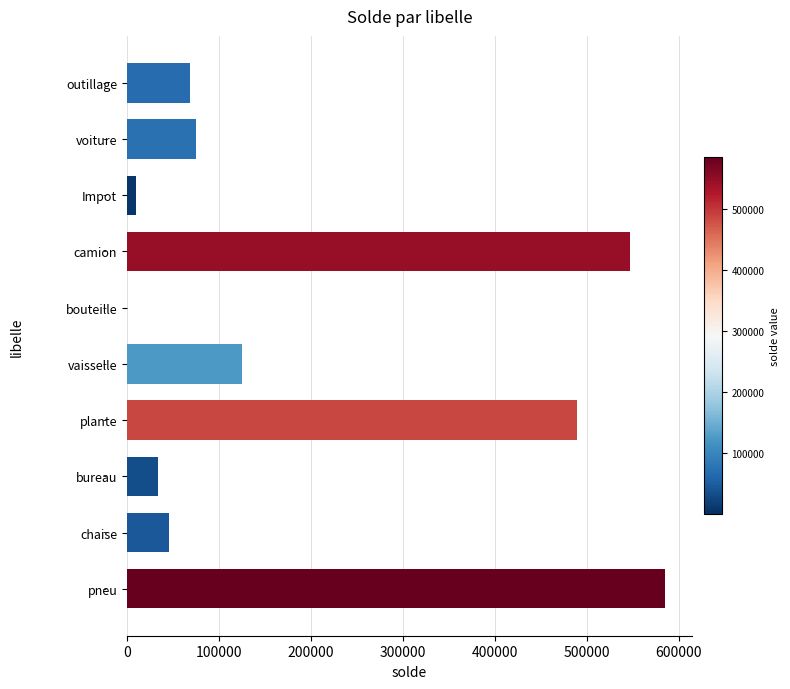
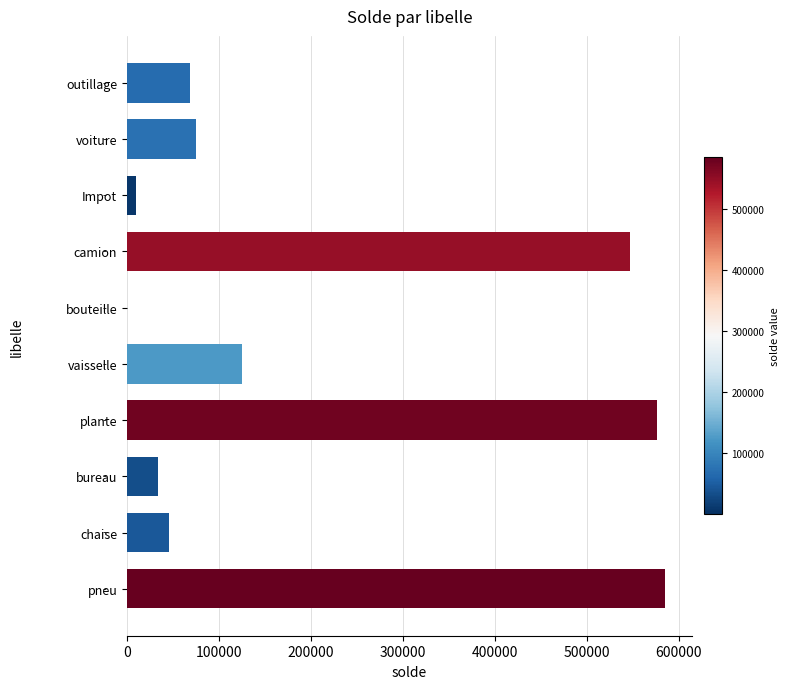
  {
    "outillage": 70000,
    "voiture": 70000,
    "Impot": 10000,
    "camion": 550000,
    "vaisselle": 120000,
-   "plante": 490000,
+   "plante": 580000,
    "bureau": 30000,
    "chaise": 50000,
    "pneu": 580000
  }
